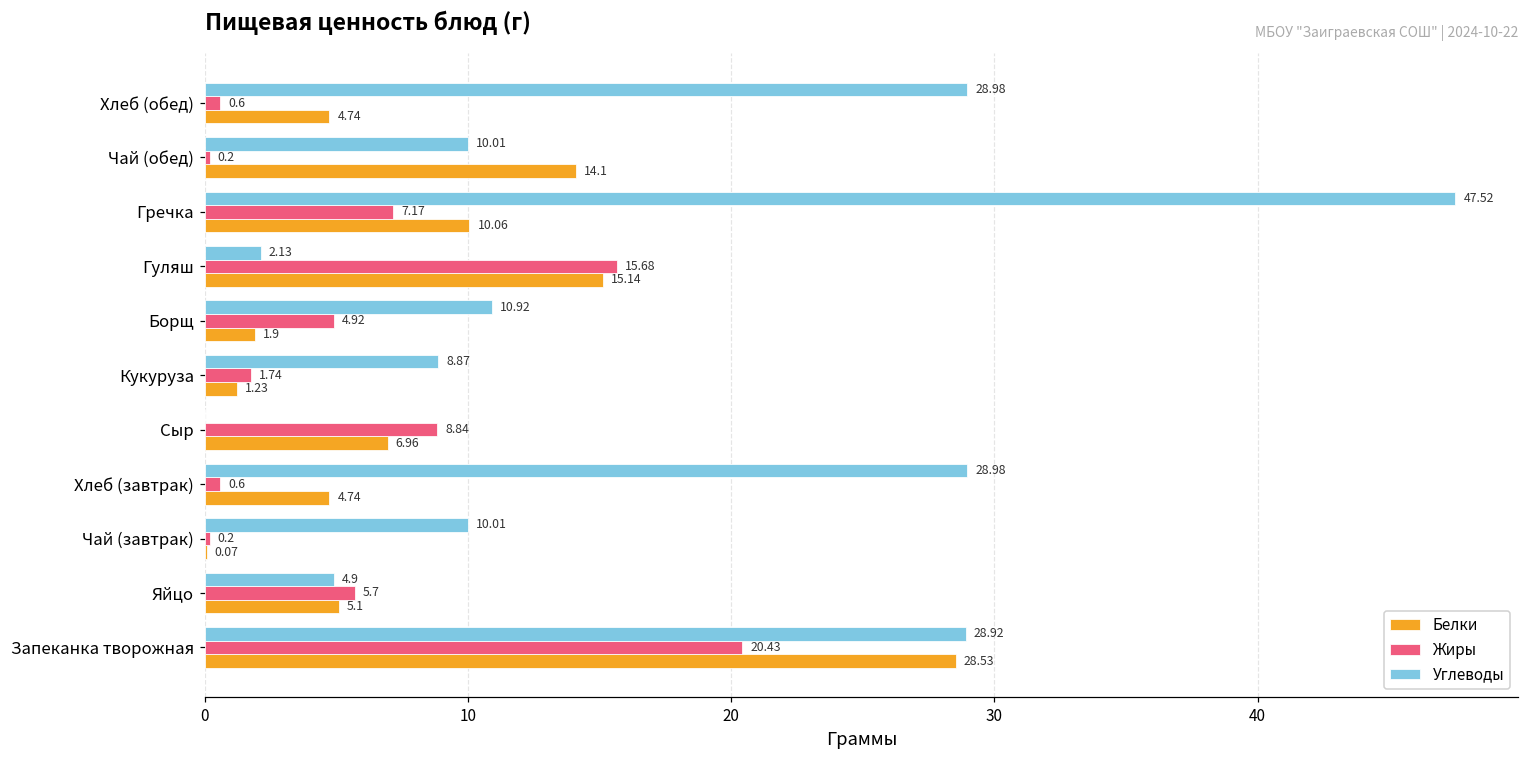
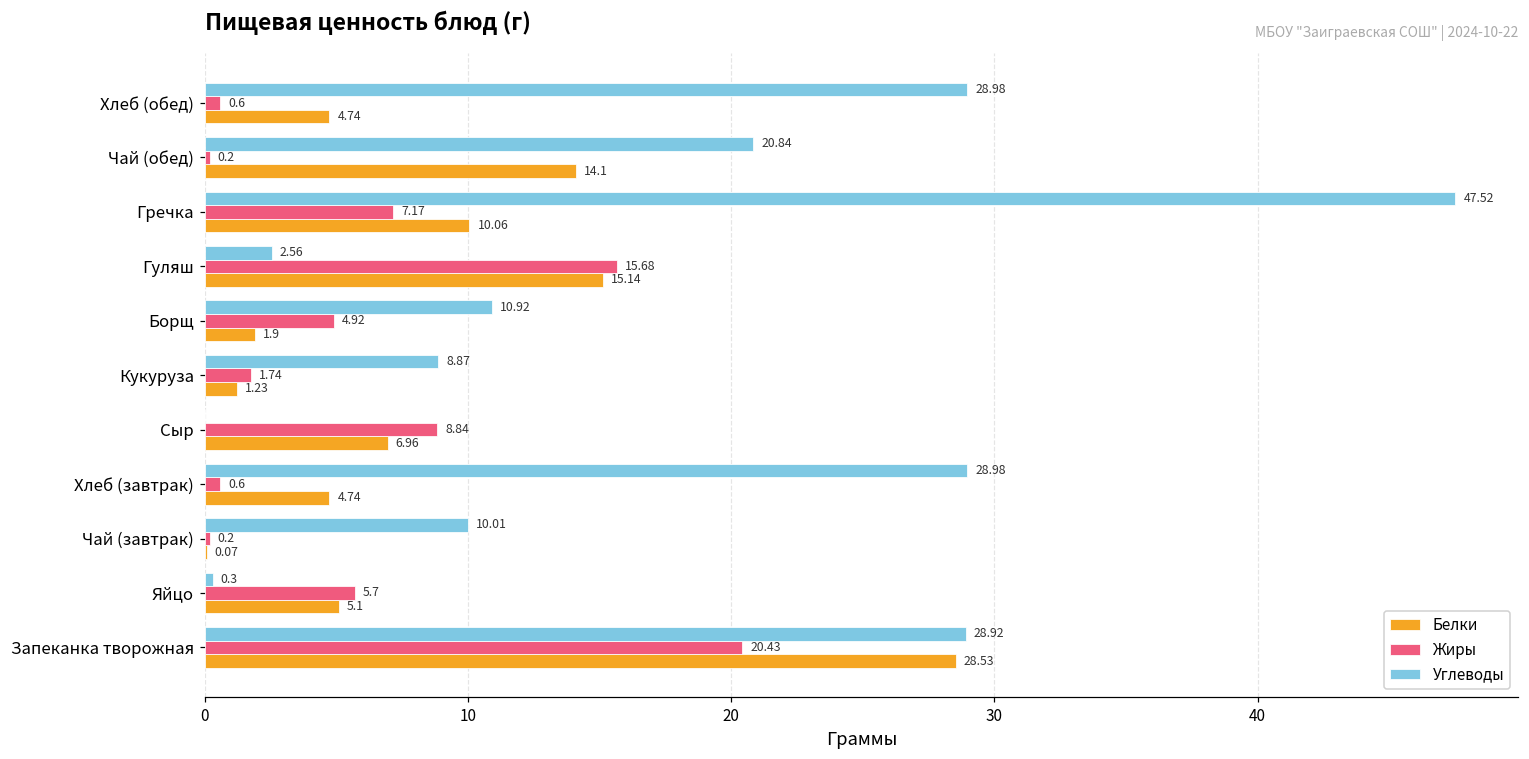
  {
    "Белки": {
      "Хлеб (обед)": 4.74,
      "Чай (обед)": 14.1,
      "Гречка": 10.06,
      "Гуляш": 15.14,
      "Борщ": 1.9,
      "Кукуруза": 1.23,
      "Сыр": 6.96,
      "Хлеб (завтрак)": 4.74,
      "Чай (завтрак)": 0.07,
      "Яйцо": 5.1,
      "Запеканка творожная": 28.53
    },
    "Жиры": {
      "Хлеб (обед)": 0.6,
      "Чай (обед)": 0.2,
      "Гречка": 7.17,
      "Гуляш": 15.68,
      "Борщ": 4.92,
      "Кукуруза": 1.74,
      "Сыр": 8.84,
      "Хлеб (завтрак)": 0.6,
      "Чай (завтрак)": 0.2,
      "Яйцо": 5.7,
      "Запеканка творожная": 20.43
    },
    "Углеводы": {
      "Хлеб (обед)": 28.98,
-     "Чай (обед)": 10.01,
+     "Чай (обед)": 20.84,
      "Гречка": 47.52,
-     "Гуляш": 2.13,
+     "Гуляш": 2.56,
      "Борщ": 10.92,
      "Кукуруза": 8.87,
      "Хлеб (завтрак)": 28.98,
      "Чай (завтрак)": 10.01,
-     "Яйцо": 4.9,
+     "Яйцо": 0.3,
      "Запеканка творожная": 28.92
    }
  }
